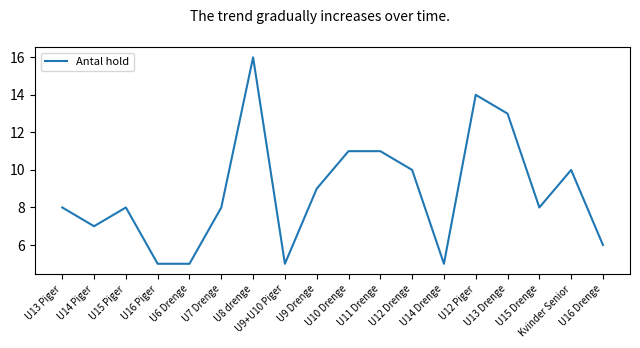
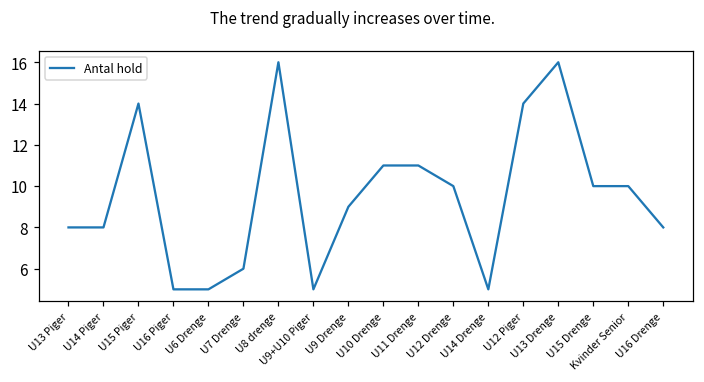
  {
    "U13 Piger": 8,
-   "U14 Piger": 7,
-   "U15 Piger": 8,
+   "U14 Piger": 8,
+   "U15 Piger": 14,
    "U16 Piger": 5,
    "U6 Drenge": 5,
-   "U7 Drenge": 8,
+   "U7 Drenge": 6,
    "U8 drenge": 16,
    "U9+U10 Piger": 5,
    "U9 Drenge": 9,
    "U10 Drenge": 11,
    "U11 Drenge": 11,
    "U12 Drenge": 10,
    "U14 Drenge": 5,
    "U12 Piger": 14,
-   "U13 Drenge": 13,
-   "U15 Drenge": 8,
+   "U13 Drenge": 16,
+   "U15 Drenge": 10,
    "Kvinder Senior": 10,
-   "U16 Drenge": 6
+   "U16 Drenge": 8
  }
